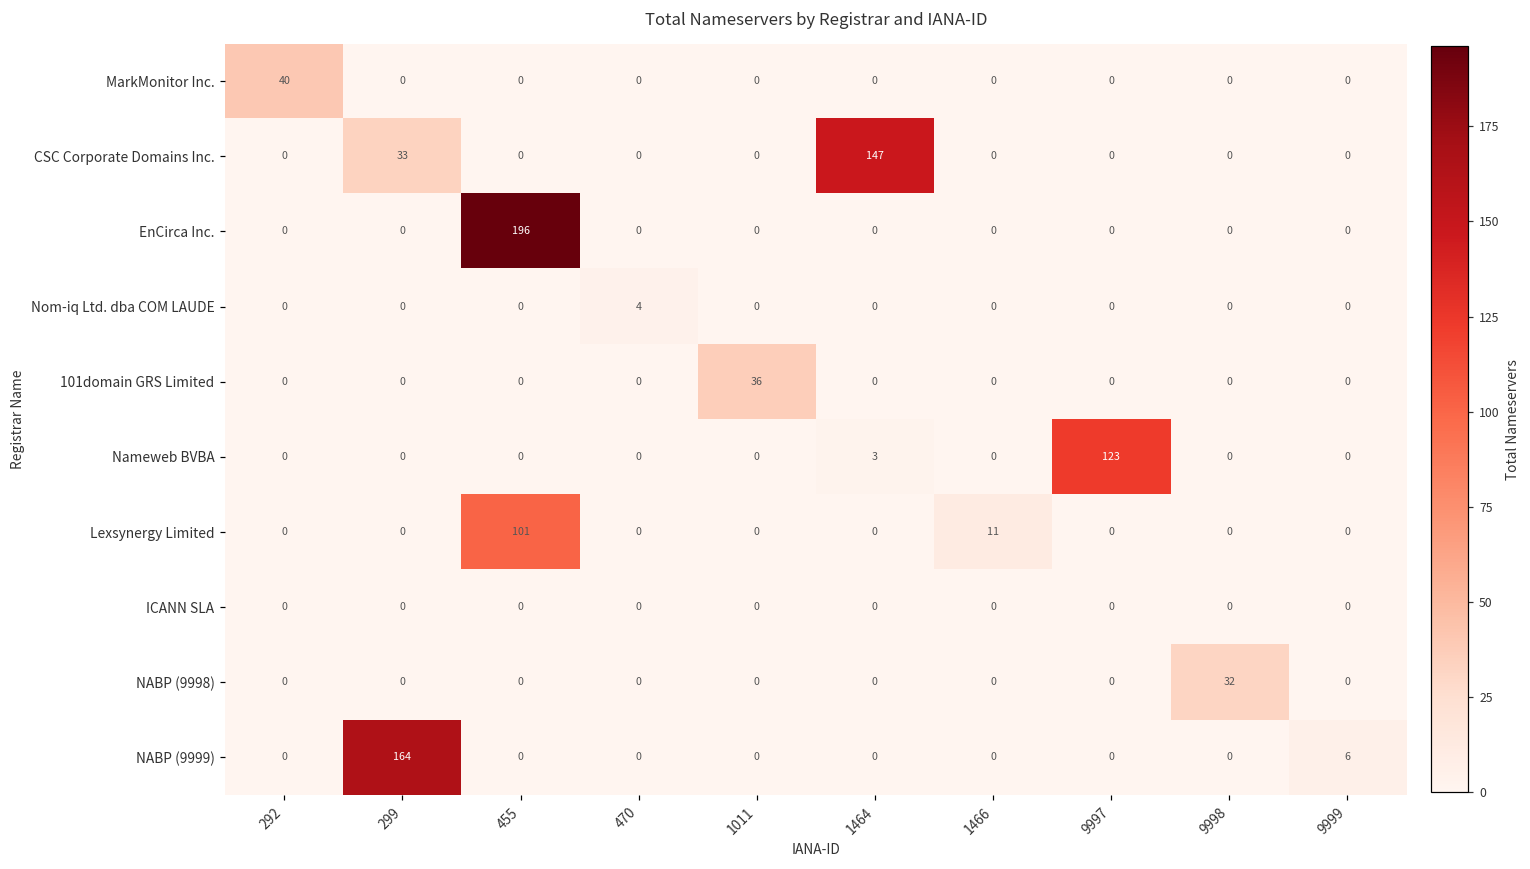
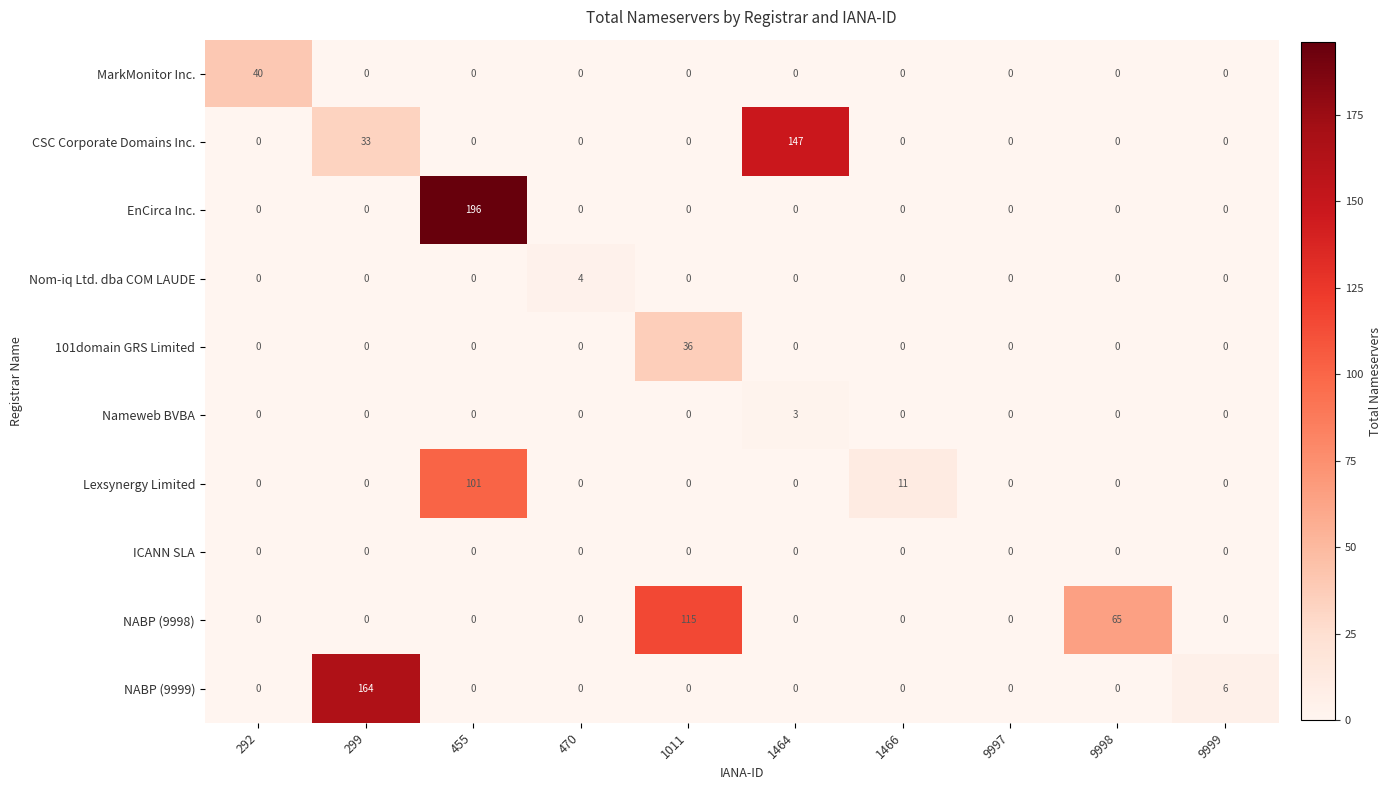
  {
    "MarkMonitor Inc.": {
      "292": 40,
      "299": 0,
      "455": 0,
      "470": 0,
      "1011": 0,
      "1464": 0,
      "1466": 0,
      "9997": 0,
      "9998": 0,
      "9999": 0
    },
    "CSC Corporate Domains Inc.": {
      "292": 0,
      "299": 33,
      "455": 0,
      "470": 0,
      "1011": 0,
      "1464": 147,
      "1466": 0,
      "9997": 0,
      "9998": 0,
      "9999": 0
    },
    "EnCirca Inc.": {
      "292": 0,
      "299": 0,
      "455": 196,
      "470": 0,
      "1011": 0,
      "1464": 0,
      "1466": 0,
      "9997": 0,
      "9998": 0,
      "9999": 0
    },
    "Nom-iq Ltd. dba COM LAUDE": {
      "292": 0,
      "299": 0,
      "455": 0,
      "470": 4,
      "1011": 0,
      "1464": 0,
      "1466": 0,
      "9997": 0,
      "9998": 0,
      "9999": 0
    },
    "101domain GRS Limited": {
      "292": 0,
      "299": 0,
      "455": 0,
      "470": 0,
      "1011": 36,
      "1464": 0,
      "1466": 0,
      "9997": 0,
      "9998": 0,
      "9999": 0
    },
    "Nameweb BVBA": {
      "292": 0,
      "299": 0,
      "455": 0,
      "470": 0,
      "1011": 0,
      "1464": 3,
      "1466": 0,
-     "9997": 123,
+     "9997": 0,
      "9998": 0,
      "9999": 0
    },
    "Lexsynergy Limited": {
      "292": 0,
      "299": 0,
      "455": 101,
      "470": 0,
      "1011": 0,
      "1464": 0,
      "1466": 11,
      "9997": 0,
      "9998": 0,
      "9999": 0
    },
    "ICANN SLA": {
      "292": 0,
      "299": 0,
      "455": 0,
      "470": 0,
      "1011": 0,
      "1464": 0,
      "1466": 0,
      "9997": 0,
      "9998": 0,
      "9999": 0
    },
    "NABP (9998)": {
      "292": 0,
      "299": 0,
      "455": 0,
      "470": 0,
-     "1011": 0,
+     "1011": 115,
      "1464": 0,
      "1466": 0,
      "9997": 0,
-     "9998": 32,
+     "9998": 65,
      "9999": 0
    },
    "NABP (9999)": {
      "292": 0,
      "299": 164,
      "455": 0,
      "470": 0,
      "1011": 0,
      "1464": 0,
      "1466": 0,
      "9997": 0,
      "9998": 0,
      "9999": 6
    }
  }
